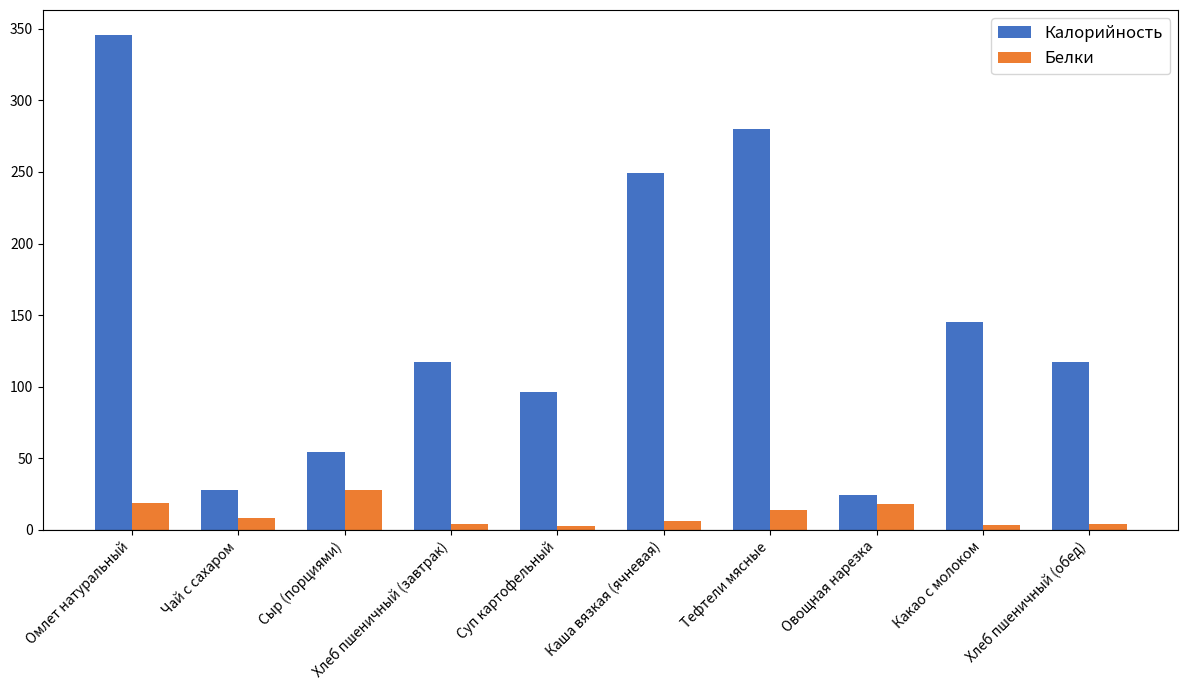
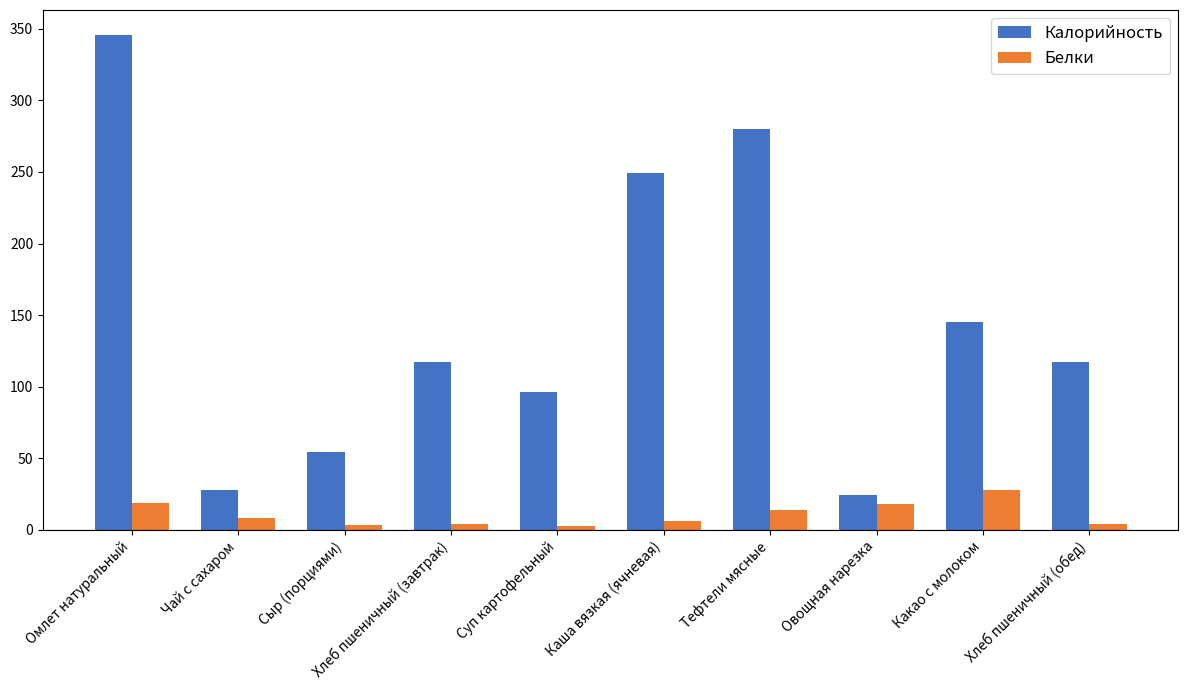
  {
    "Калорийность": {
      "Омлет натуральный": 346,
      "Чай с сахаром": 28,
      "Сыр (порциями)": 55,
      "Хлеб пшеничный (завтрак)": 118,
      "Суп картофельный": 96,
      "Каша вязкая (ячневая)": 249,
      "Тефтели мясные": 280,
      "Овощная нарезка": 24,
      "Какао с молоком": 145,
      "Хлеб пшеничный (обед)": 118
    },
    "Белки": {
      "Омлет натуральный": 19,
      "Чай с сахаром": 8,
-     "Сыр (порциями)": 28,
+     "Сыр (порциями)": 3,
      "Хлеб пшеничный (завтрак)": 4,
      "Суп картофельный": 3,
      "Каша вязкая (ячневая)": 6,
      "Тефтели мясные": 14,
      "Овощная нарезка": 18,
-     "Какао с молоком": 4,
+     "Какао с молоком": 28,
      "Хлеб пшеничный (обед)": 4
    }
  }
